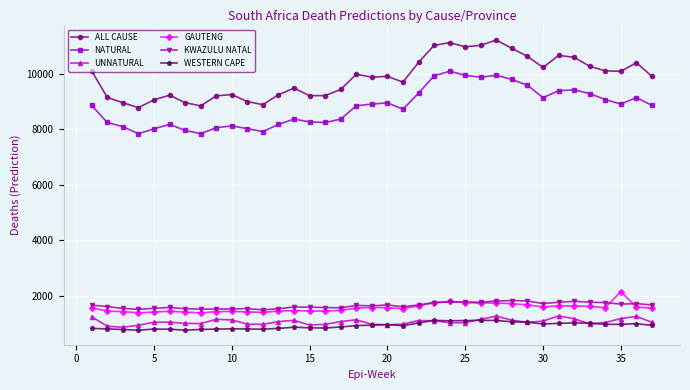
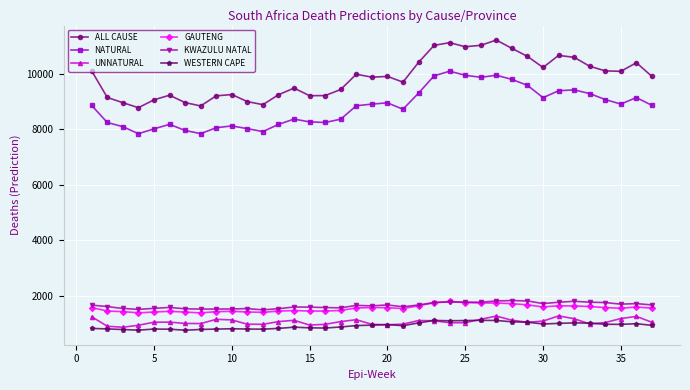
  {
    "GAUTENG": {
      "5": 1400,
      "15": 1400,
      "20": 1600,
      "30": 1600,
-     "35": 2100
+     "35": 1500
    }
  }
